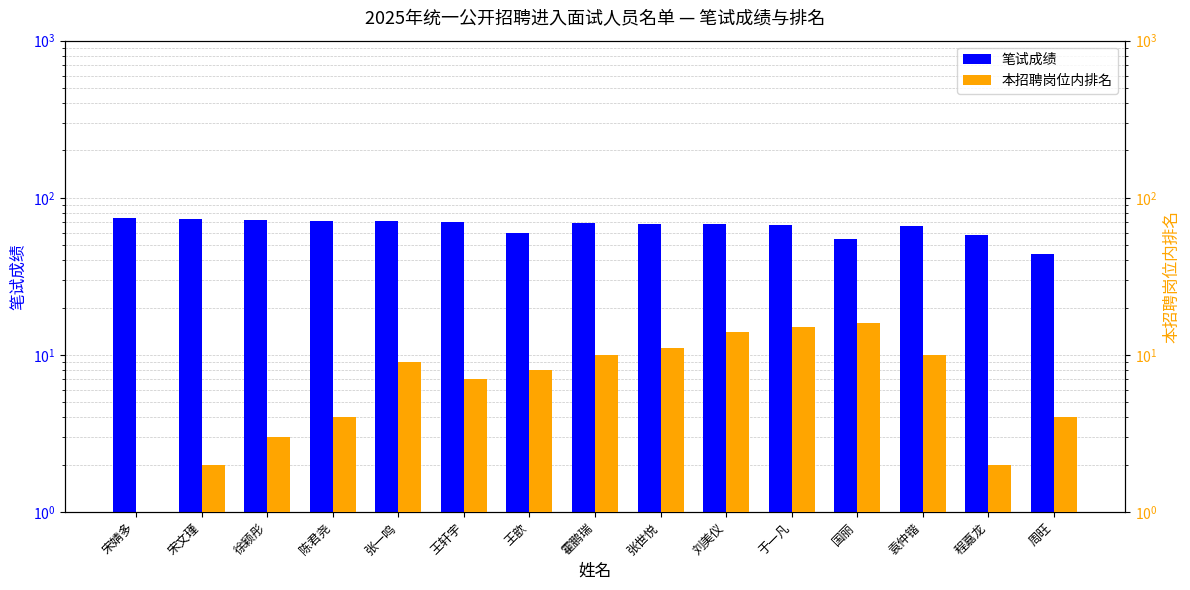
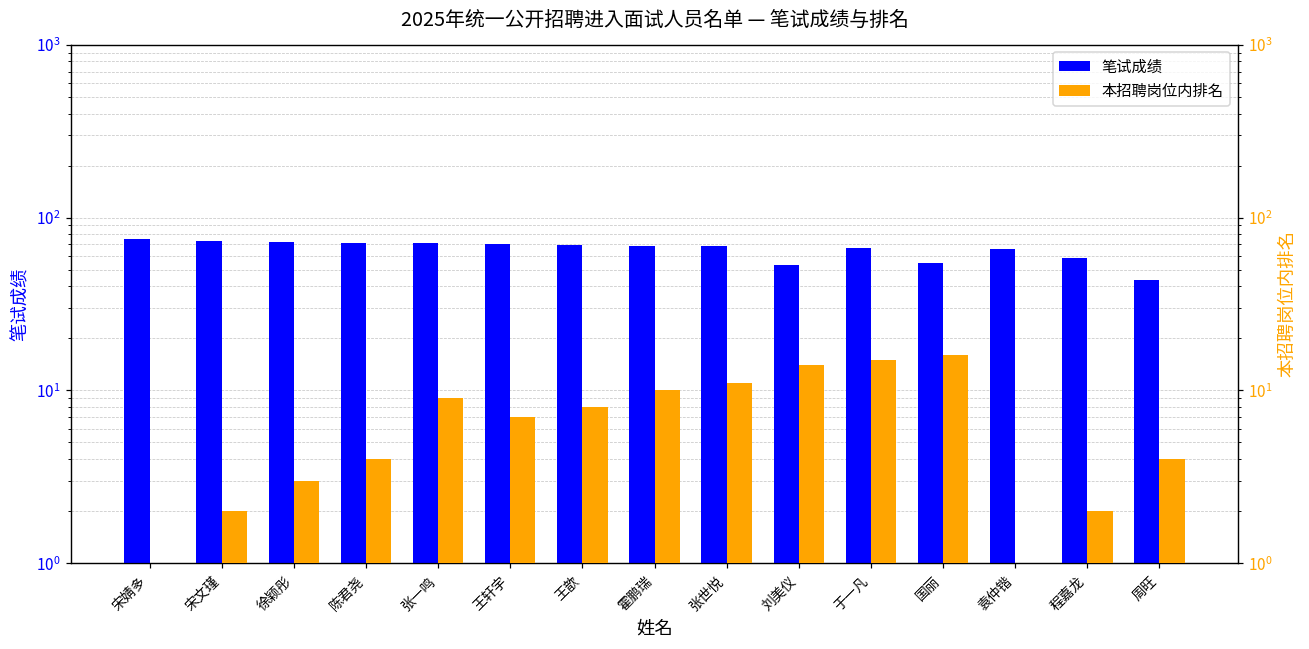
  {
    "笔试成绩": {
      "宋婧多": 70,
      "宋文瑾": 70,
      "徐颖彤": 70,
      "陈君尧": 70,
      "张一鸣": 70,
      "王轩宇": 70,
-     "王歆": 59,
+     "王歆": 70,
      "霍鹏瑞": 70,
      "张世悦": 70,
-     "刘美仪": 68,
+     "刘美仪": 53,
      "于一凡": 67,
      "国丽": 55,
      "袁仲锴": 66,
      "程嘉龙": 58,
      "周旺": 44
    },
    "本招聘岗位内排名": {
      "宋婧多": 1,
      "宋文瑾": 2,
      "徐颖彤": 3,
      "陈君尧": 4,
      "张一鸣": 9,
      "王轩宇": 7,
      "王歆": 8,
      "霍鹏瑞": 10,
      "张世悦": 11,
      "刘美仪": 14,
      "于一凡": 15,
      "国丽": 16,
-     "袁仲锴": 10,
+     "袁仲锴": 1,
      "程嘉龙": 2,
      "周旺": 4
    }
  }
